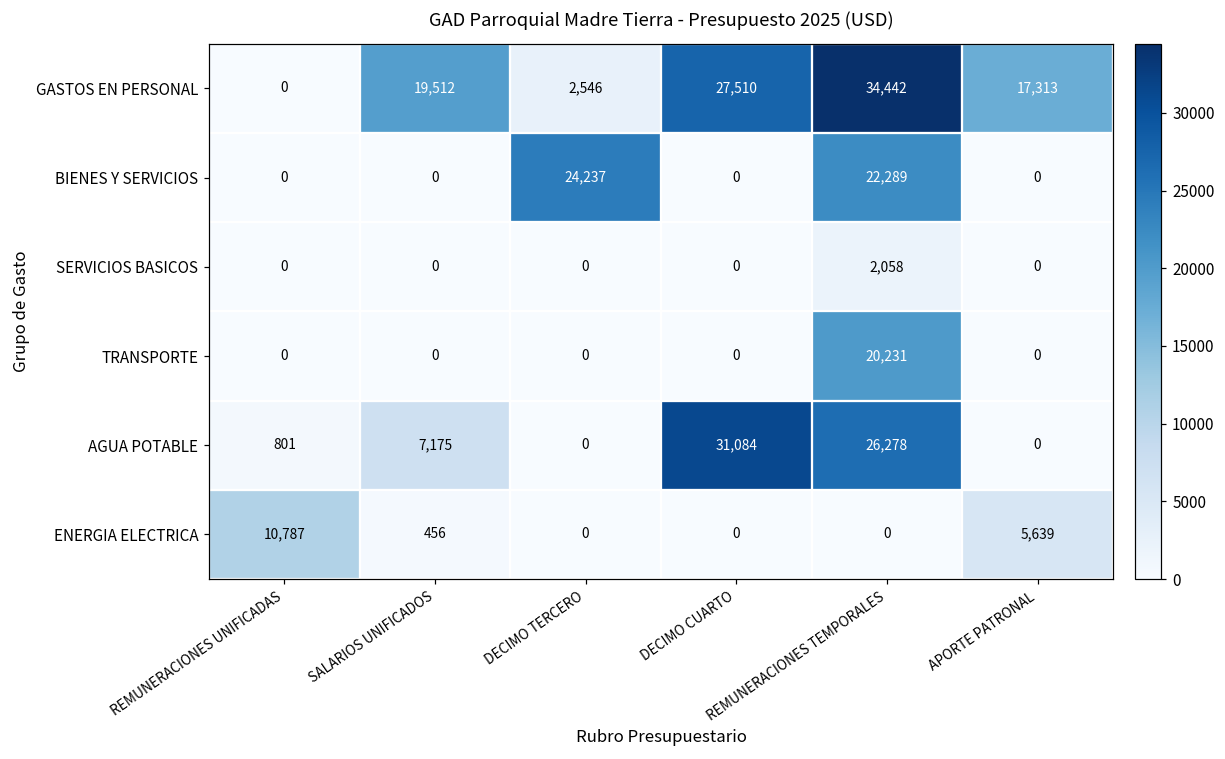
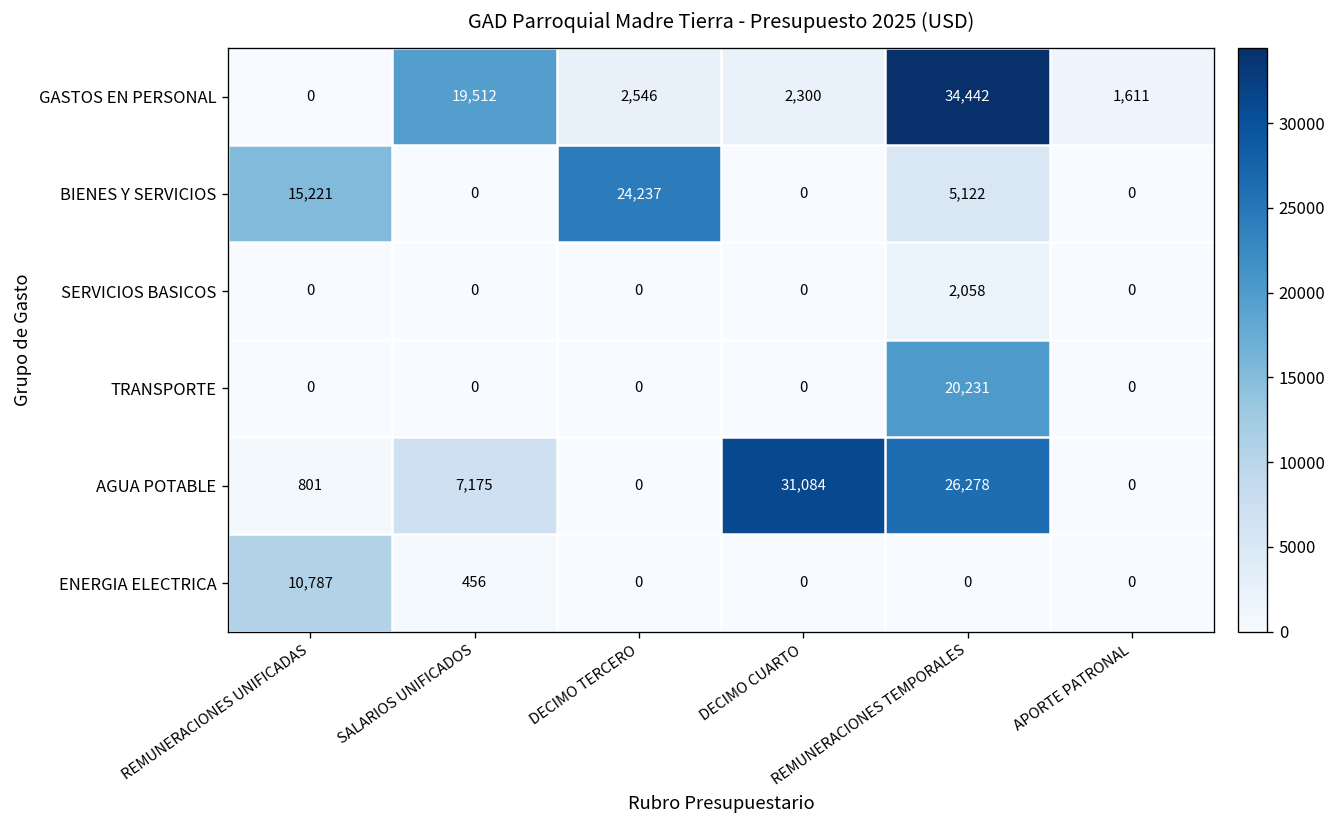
  {
    "GASTOS EN PERSONAL": {
      "REMUNERACIONES UNIFICADAS": "0",
      "SALARIOS UNIFICADOS": "19,512",
      "DECIMO TERCERO": "2,546",
-     "DECIMO CUARTO": "27,510",
+     "DECIMO CUARTO": "2,300",
      "REMUNERACIONES TEMPORALES": "34,442",
-     "APORTE PATRONAL": "17,313"
+     "APORTE PATRONAL": "1,611"
    },
    "BIENES Y SERVICIOS": {
-     "REMUNERACIONES UNIFICADAS": "0",
+     "REMUNERACIONES UNIFICADAS": "15,221",
      "SALARIOS UNIFICADOS": "0",
      "DECIMO TERCERO": "24,237",
      "DECIMO CUARTO": "0",
-     "REMUNERACIONES TEMPORALES": "22,289",
+     "REMUNERACIONES TEMPORALES": "5,122",
      "APORTE PATRONAL": "0"
    },
    "SERVICIOS BASICOS": {
      "REMUNERACIONES UNIFICADAS": "0",
      "SALARIOS UNIFICADOS": "0",
      "DECIMO TERCERO": "0",
      "DECIMO CUARTO": "0",
      "REMUNERACIONES TEMPORALES": "2,058",
      "APORTE PATRONAL": "0"
    },
    "TRANSPORTE": {
      "REMUNERACIONES UNIFICADAS": "0",
      "SALARIOS UNIFICADOS": "0",
      "DECIMO TERCERO": "0",
      "DECIMO CUARTO": "0",
      "REMUNERACIONES TEMPORALES": "20,231",
      "APORTE PATRONAL": "0"
    },
    "AGUA POTABLE": {
      "REMUNERACIONES UNIFICADAS": "801",
      "SALARIOS UNIFICADOS": "7,175",
      "DECIMO TERCERO": "0",
      "DECIMO CUARTO": "31,084",
      "REMUNERACIONES TEMPORALES": "26,278",
      "APORTE PATRONAL": "0"
    },
    "ENERGIA ELECTRICA": {
      "REMUNERACIONES UNIFICADAS": "10,787",
      "SALARIOS UNIFICADOS": "456",
      "DECIMO TERCERO": "0",
      "DECIMO CUARTO": "0",
      "REMUNERACIONES TEMPORALES": "0",
-     "APORTE PATRONAL": "5,639"
+     "APORTE PATRONAL": "0"
    }
  }
